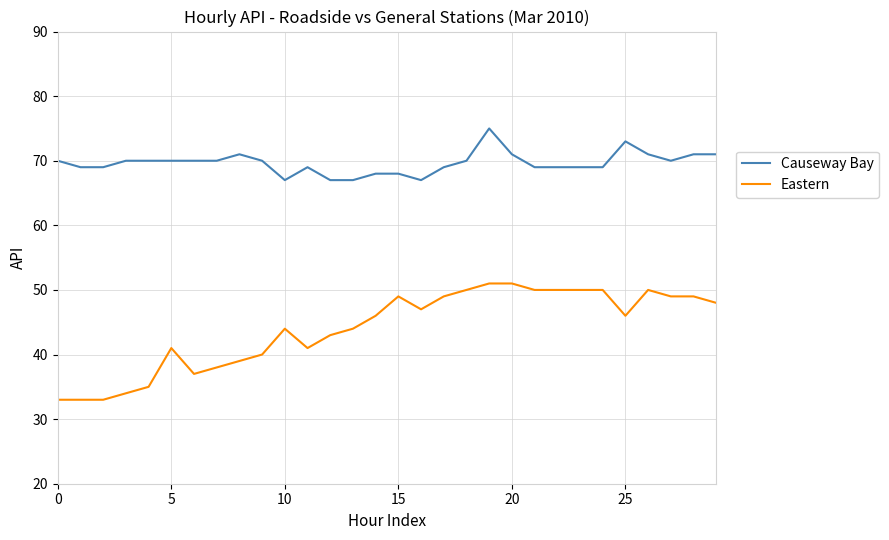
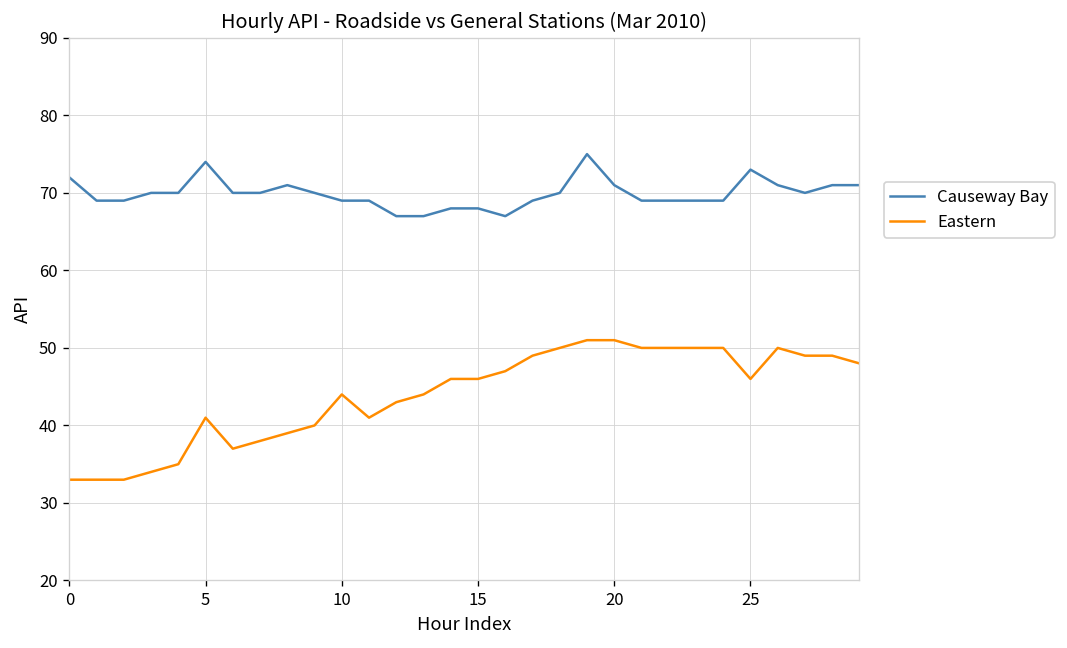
  {
    "Causeway Bay": {
-     "0": 70,
-     "5": 70,
-     "10": 67,
+     "0": 72,
+     "5": 74,
+     "10": 69,
      "15": 68,
      "20": 71,
      "25": 73
    },
    "Eastern": {
      "0": 33,
      "5": 41,
      "10": 44,
-     "15": 49,
+     "15": 46,
      "20": 51,
      "25": 46
    }
  }
